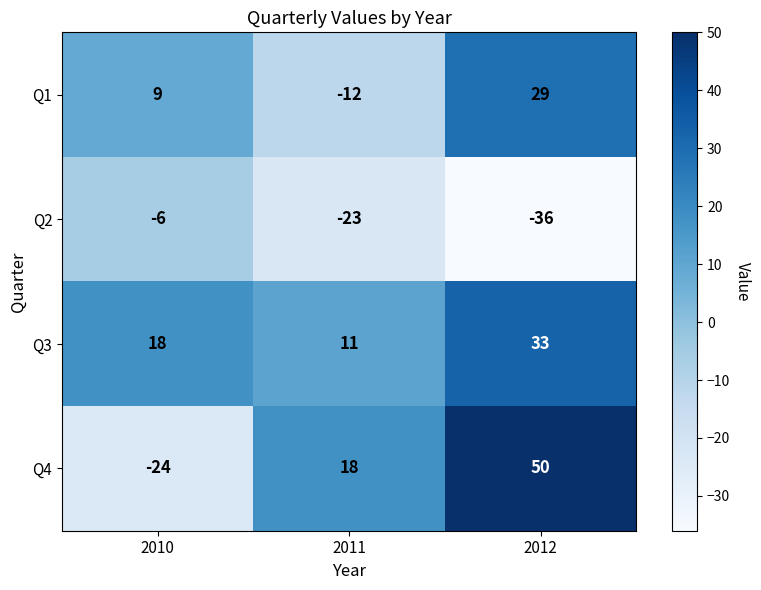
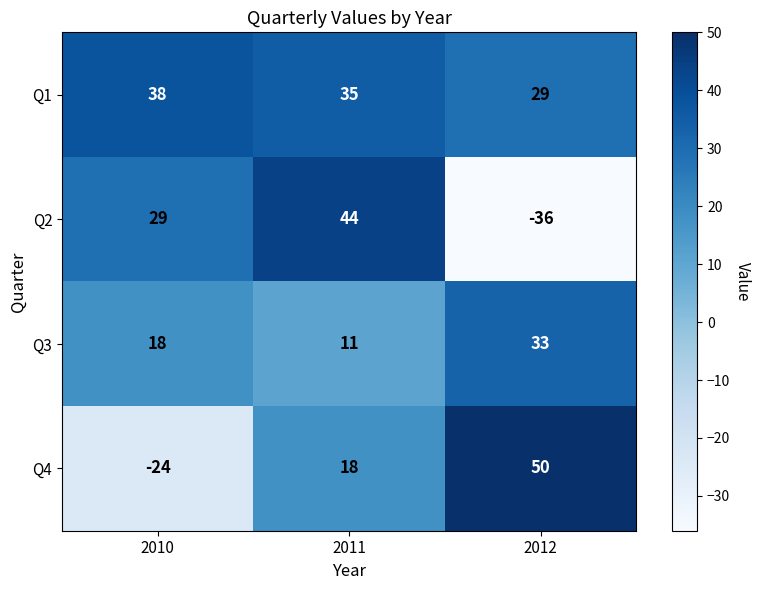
  {
    "Q1": {
-     "2010": 9,
-     "2011": -12,
+     "2010": 38,
+     "2011": 35,
      "2012": 29
    },
    "Q2": {
-     "2010": -6,
-     "2011": -23,
+     "2010": 29,
+     "2011": 44,
      "2012": -36
    },
    "Q3": {
      "2010": 18,
      "2011": 11,
      "2012": 33
    },
    "Q4": {
      "2010": -24,
      "2011": 18,
      "2012": 50
    }
  }
